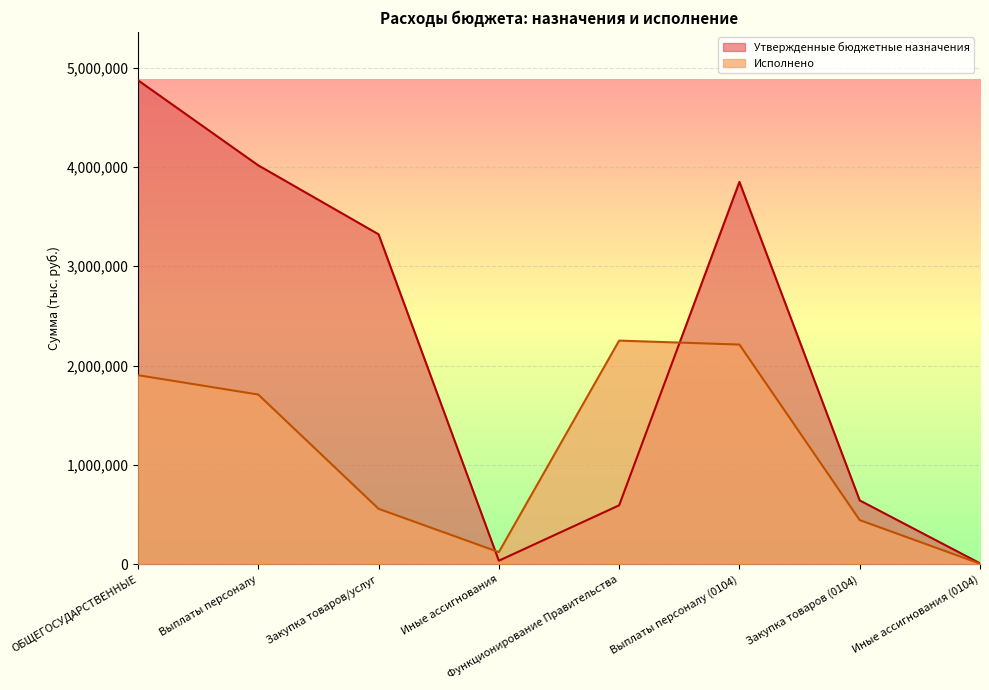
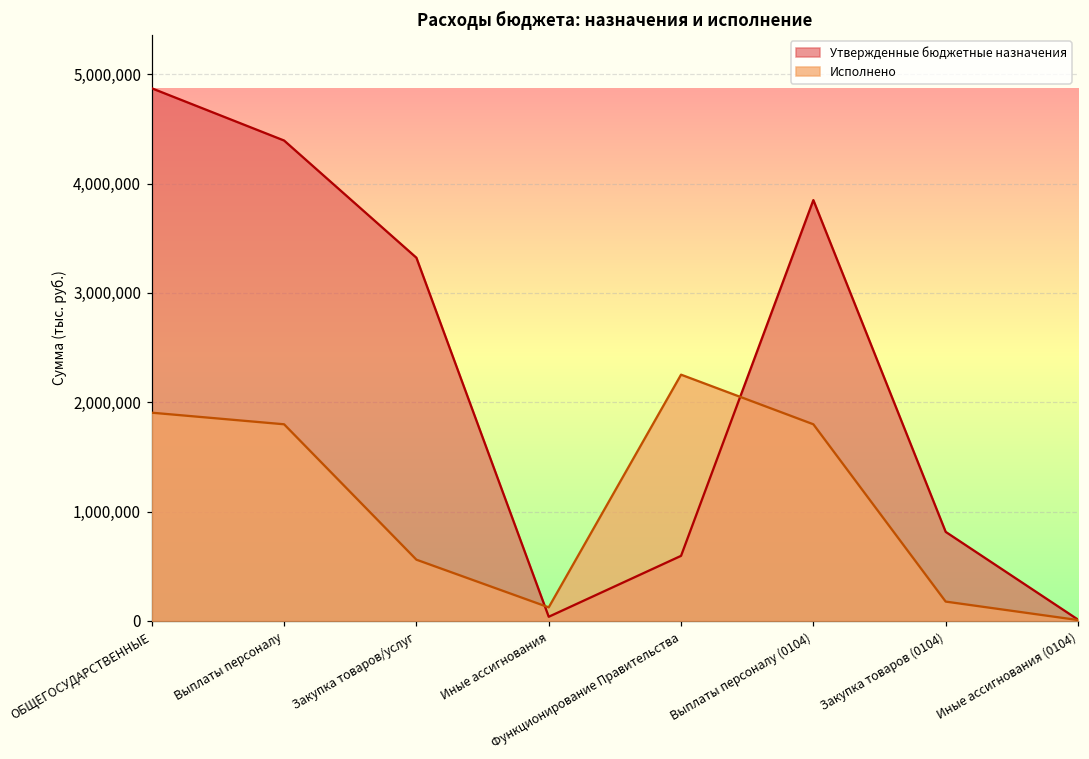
  {
    "Утвержденные бюджетные назначения": {
      "ОБЩЕГОСУДАРСТВЕННЫЕ": "4,900,000",
-     "Выплаты персоналу": "4,000,000",
+     "Выплаты персоналу": "4,400,000",
      "Закупка товаров/услуг": "3,300,000",
      "Иные ассигнования": "0",
      "Функционирование Правительства": "600,000",
      "Выплаты персоналу (0104)": "3,800,000",
-     "Закупка товаров (0104)": "600,000"
+     "Закупка товаров (0104)": "800,000"
    },
    "Исполнено": {
      "ОБЩЕГОСУДАРСТВЕННЫЕ": "1,900,000",
-     "Выплаты персоналу": "1,700,000",
+     "Выплаты персоналу": "1,800,000",
      "Закупка товаров/услуг": "600,000",
      "Иные ассигнования": "100,000",
      "Функционирование Правительства": "2,300,000",
-     "Выплаты персоналу (0104)": "2,200,000",
-     "Закупка товаров (0104)": "400,000"
+     "Выплаты персоналу (0104)": "1,800,000",
+     "Закупка товаров (0104)": "200,000"
    }
  }
